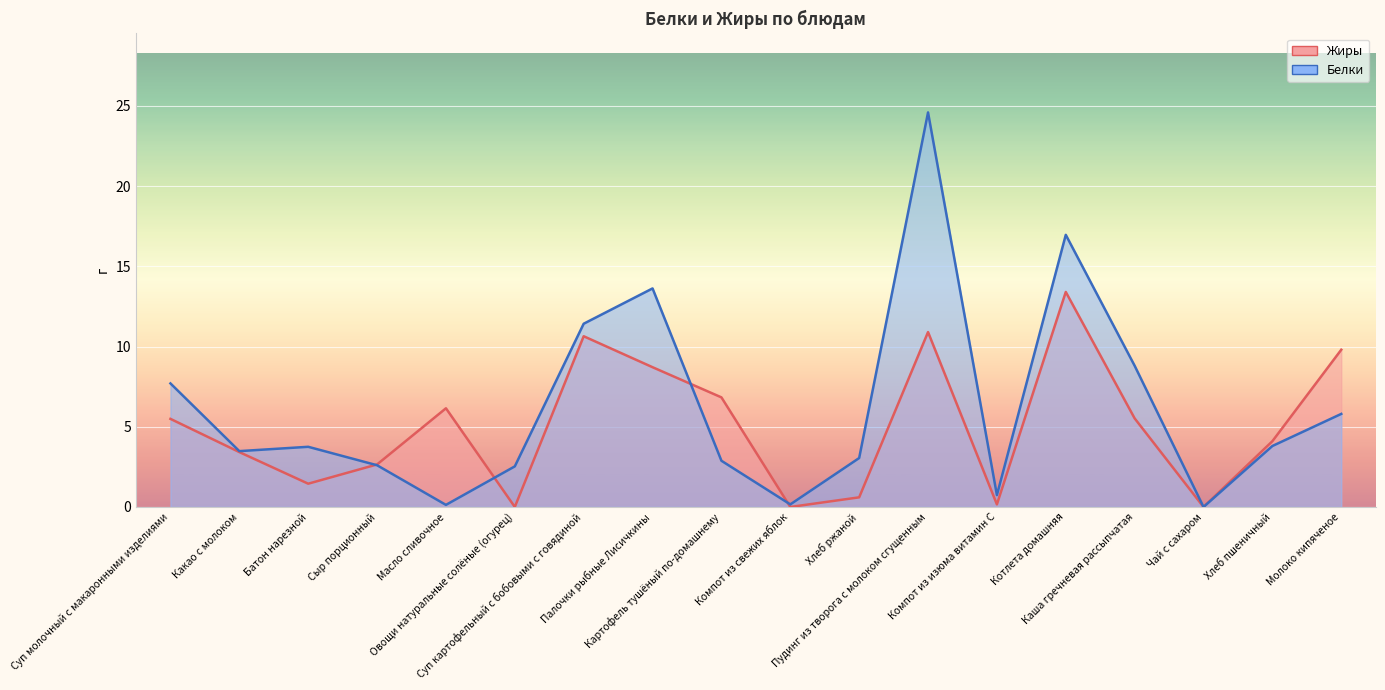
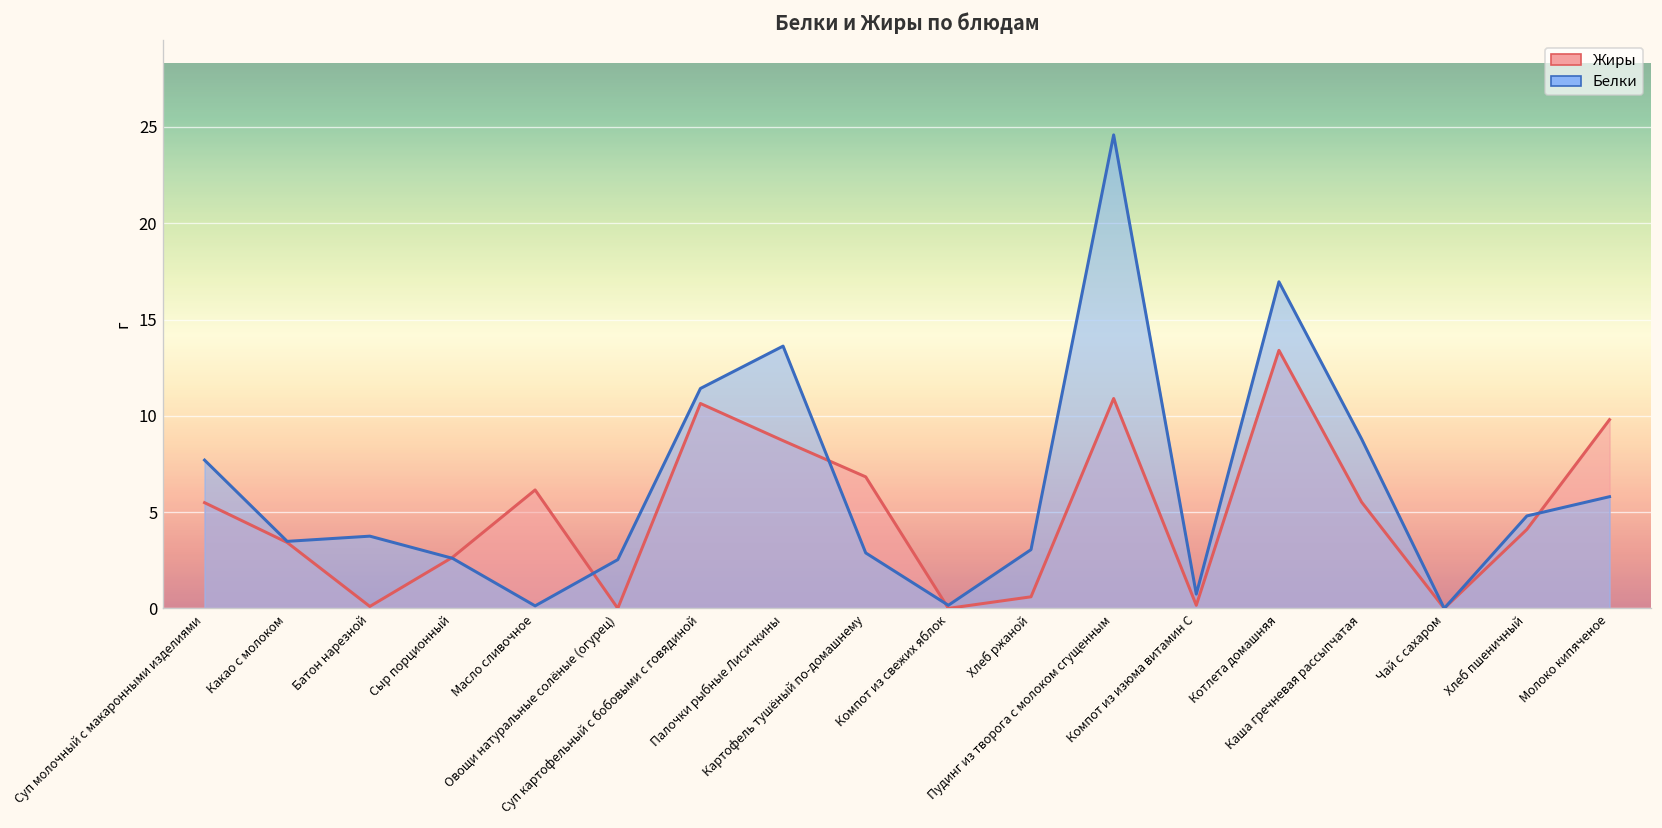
  {
    "Жиры": {
      "Суп молочный с макаронными изделиями": 5.5,
-     "Батон нарезной": 1.5,
+     "Батон нарезной": 0.1,
      "Масло сливочное": 6.2,
      "Овощи натуральные солёные (огурец)": 0.0,
      "Суп картофельный с бобовыми с говядиной": 10.6,
      "Палочки рыбные Лисичкины": 8.7,
      "Картофель тушёный по-домашнему": 6.8,
      "Компот из свежих яблок": 0.0,
      "Хлеб ржаной": 0.6,
      "Пудинг из творога с молоком сгущенным": 10.9,
      "Компот из изюма витамин С": 0.2,
      "Котлета домашняя": 13.4,
      "Каша гречневая рассыпчатая": 5.5,
      "Хлеб пшеничный": 4.1,
      "Молоко кипяченое": 9.8
    },
    "Белки": {
      "Суп молочный с макаронными изделиями": 7.7,
      "Батон нарезной": 3.8,
      "Масло сливочное": 0.1,
      "Овощи натуральные солёные (огурец)": 2.5,
      "Суп картофельный с бобовыми с говядиной": 11.4,
      "Палочки рыбные Лисичкины": 13.6,
      "Картофель тушёный по-домашнему": 2.9,
      "Компот из свежих яблок": 0.2,
      "Хлеб ржаной": 3.1,
      "Пудинг из творога с молоком сгущенным": 24.6,
      "Компот из изюма витамин С": 0.7,
      "Котлета домашняя": 17.0,
      "Каша гречневая рассыпчатая": 8.8,
-     "Хлеб пшеничный": 3.8,
+     "Хлеб пшеничный": 4.8,
      "Молоко кипяченое": 5.8
    }
  }
